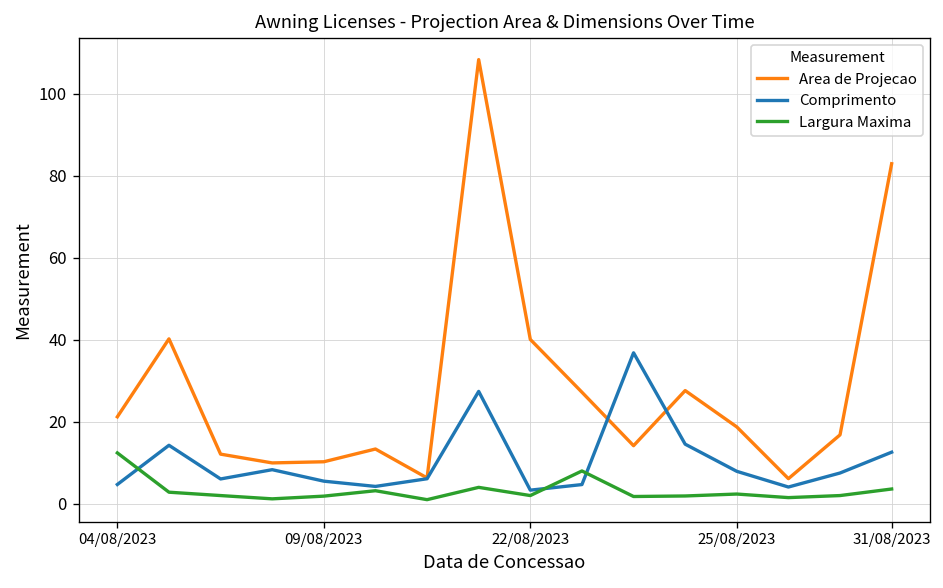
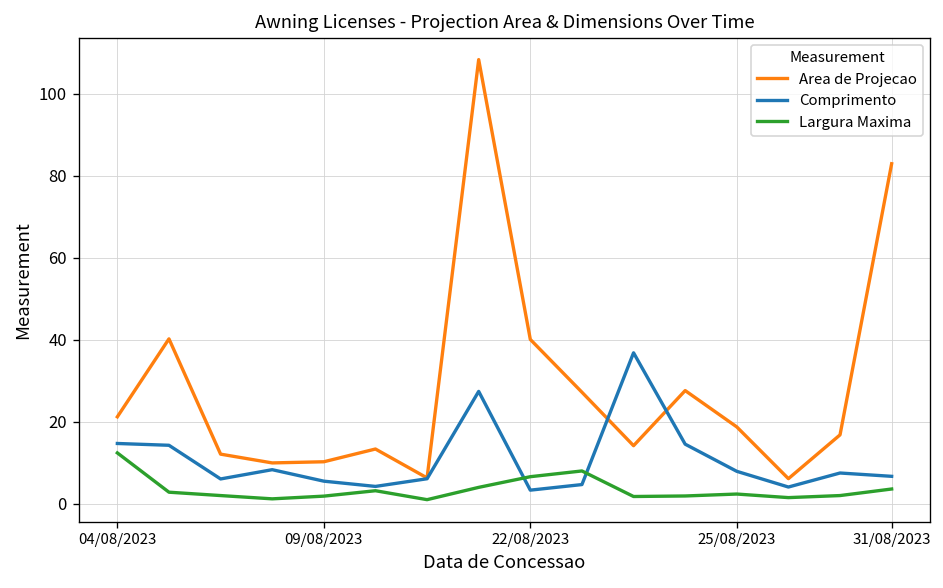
  {
    "Area de Projecao": {
      "04/08/2023": 21,
      "22/08/2023": 40,
      "31/08/2023": 83
    },
    "Comprimento": {
-     "04/08/2023": 5,
+     "04/08/2023": 15,
      "22/08/2023": 3,
-     "31/08/2023": 13
+     "31/08/2023": 7
    },
    "Largura Maxima": {
      "04/08/2023": 12,
-     "22/08/2023": 2,
+     "22/08/2023": 7,
      "31/08/2023": 4
    }
  }
